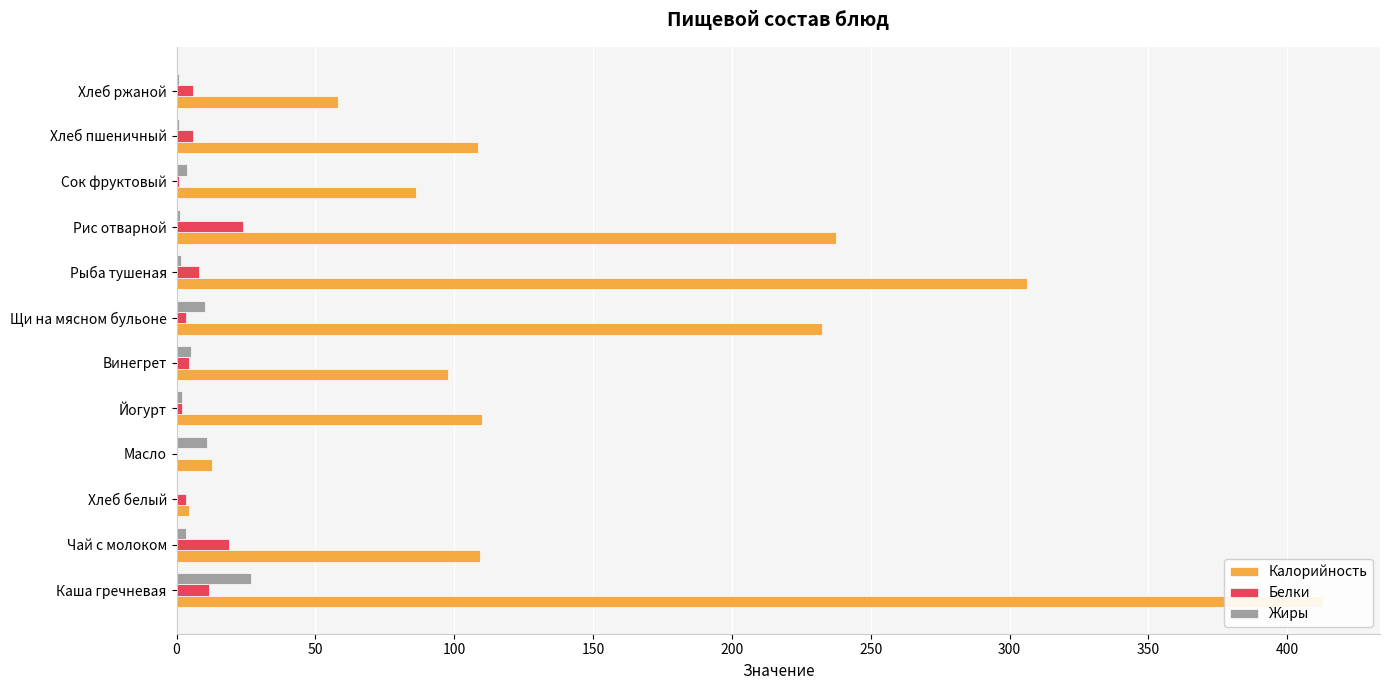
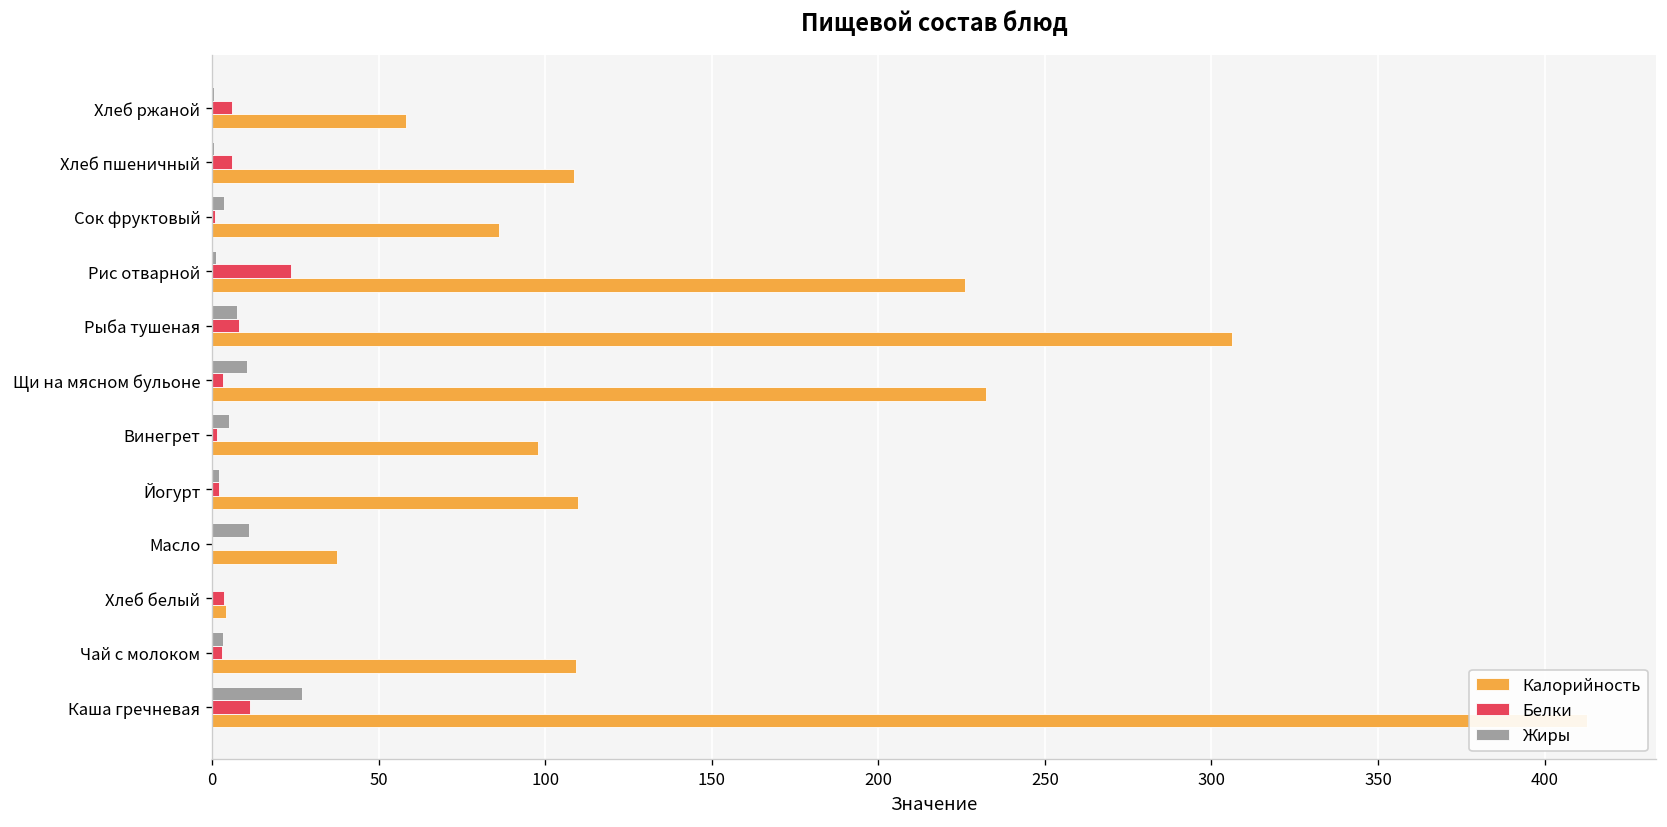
  {
    "Калорийность": {
      "Хлеб ржаной": 58,
      "Хлеб пшеничный": 109,
      "Сок фруктовый": 86,
-     "Рис отварной": 238,
+     "Рис отварной": 226,
      "Рыба тушеная": 306,
      "Щи на мясном бульоне": 232,
      "Винегрет": 98,
      "Йогурт": 110,
-     "Масло": 13,
+     "Масло": 38,
      "Хлеб белый": 4,
      "Чай с молоком": 109
    },
    "Белки": {
      "Хлеб ржаной": 6,
      "Хлеб пшеничный": 6,
      "Сок фруктовый": 1,
      "Рис отварной": 24,
      "Рыба тушеная": 8,
      "Щи на мясном бульоне": 3,
-     "Винегрет": 4,
+     "Винегрет": 1,
      "Йогурт": 2,
      "Хлеб белый": 4,
-     "Чай с молоком": 19,
+     "Чай с молоком": 3,
      "Каша гречневая": 12
    },
    "Жиры": {
      "Сок фруктовый": 4,
      "Рис отварной": 1,
-     "Рыба тушеная": 1,
+     "Рыба тушеная": 7,
      "Щи на мясном бульоне": 10,
      "Винегрет": 5,
      "Йогурт": 2,
      "Масло": 11,
      "Чай с молоком": 3,
      "Каша гречневая": 27
    }
  }
